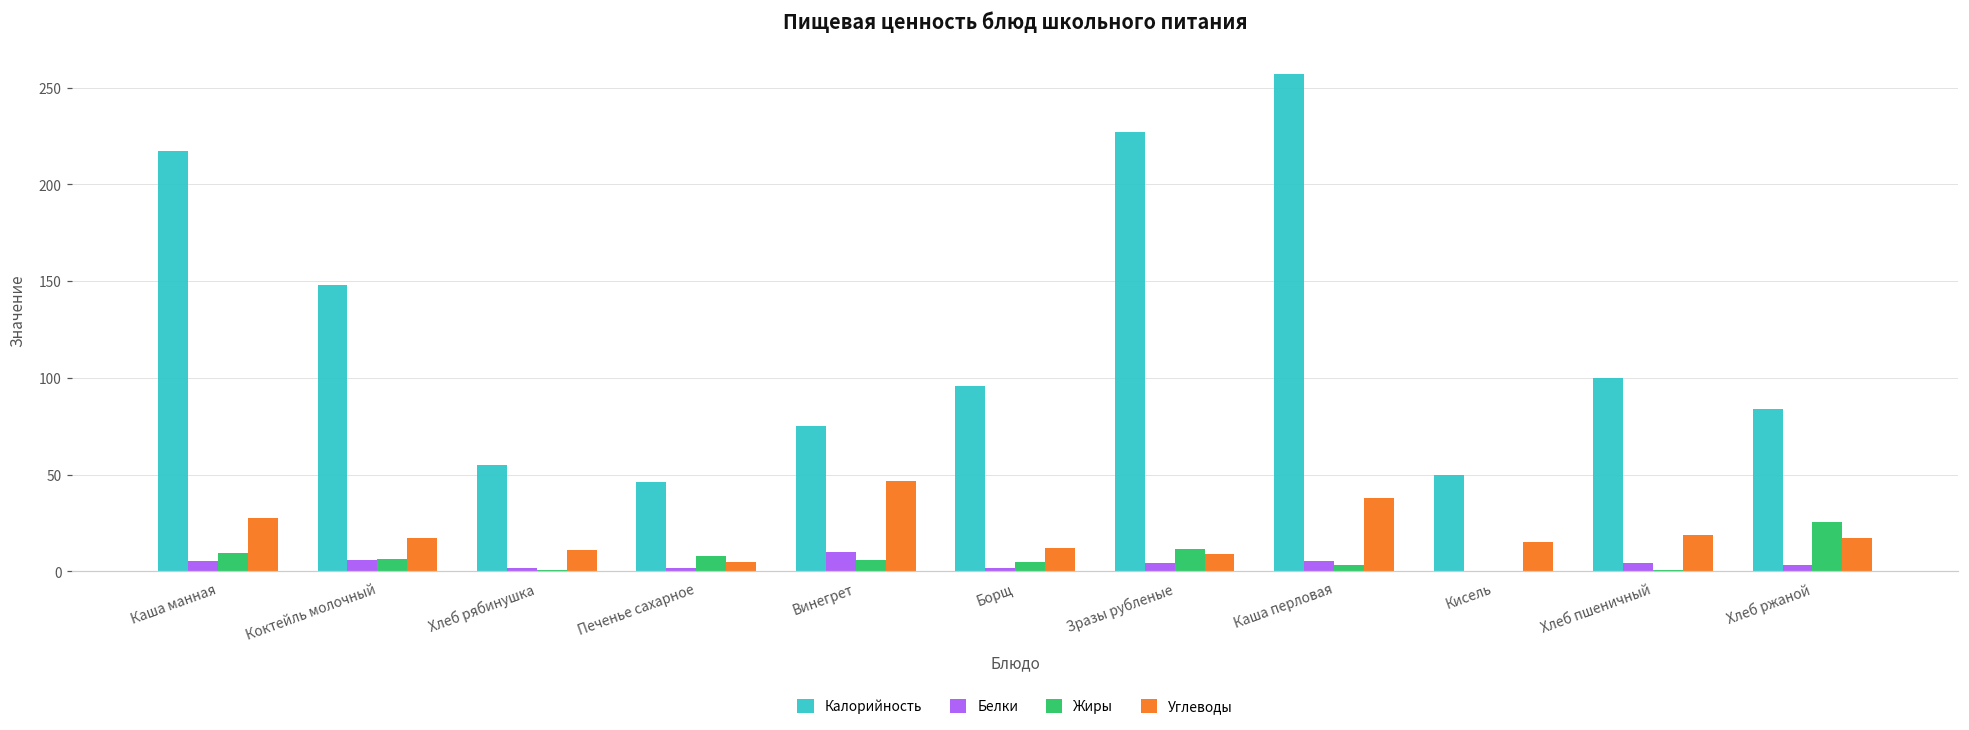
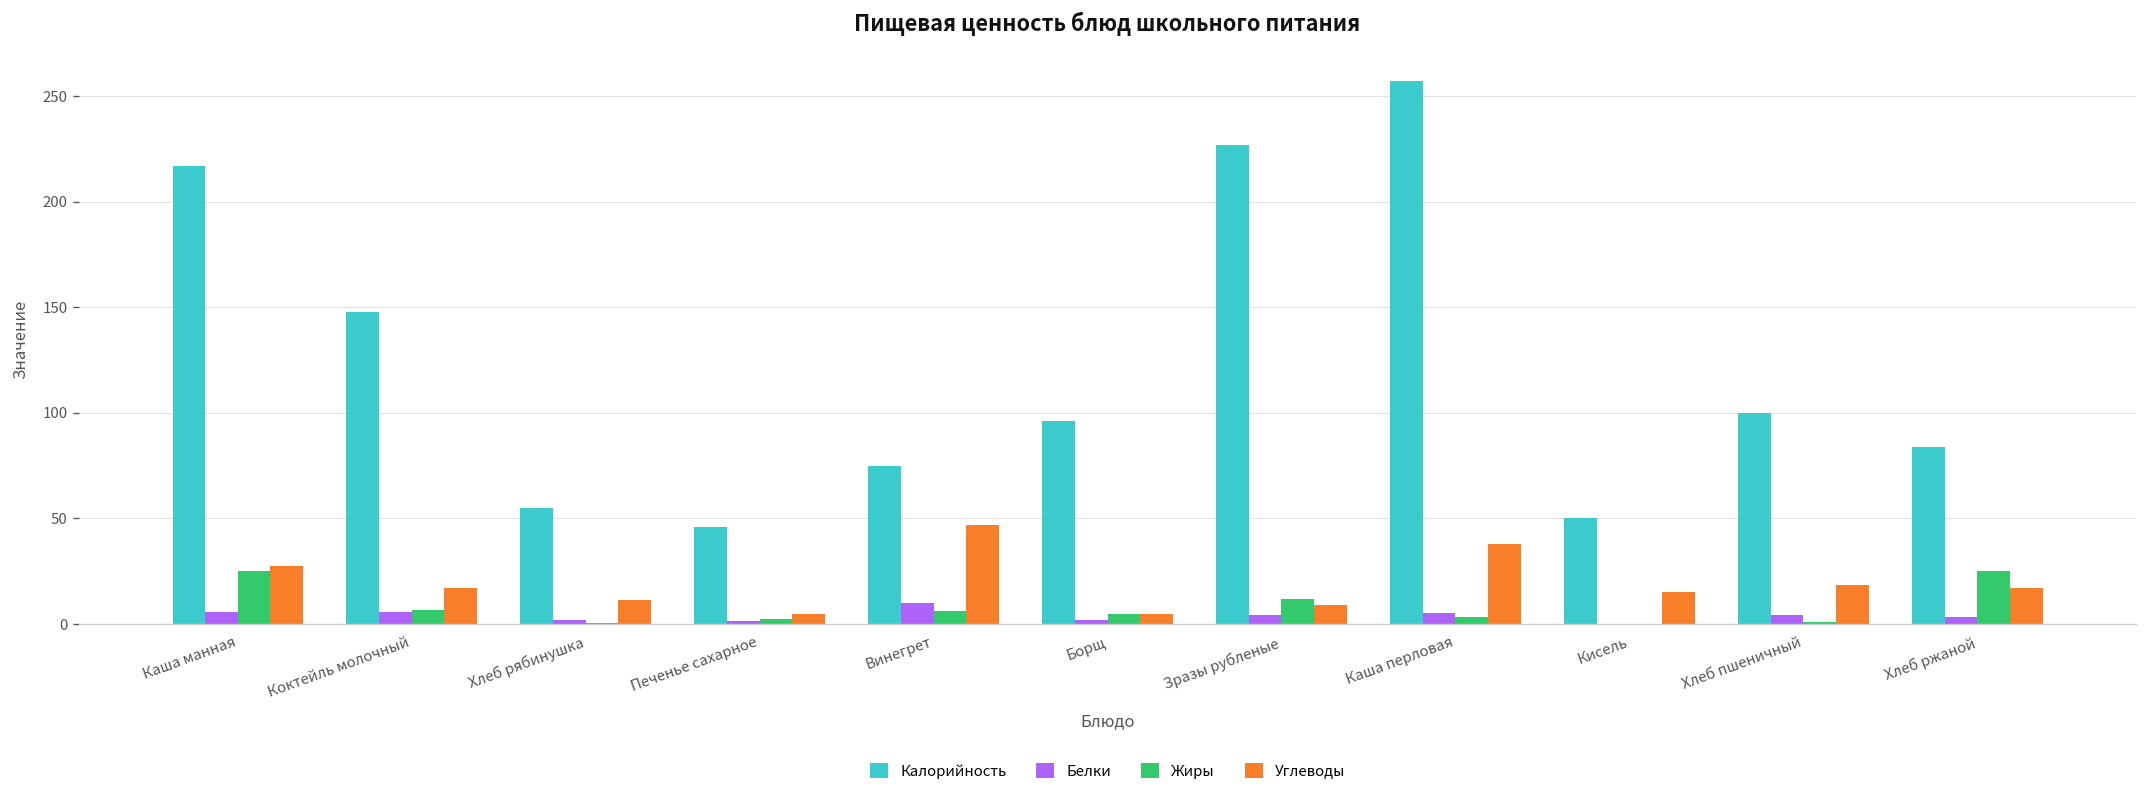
  {
    "Калорийность": {
      "Каша манная": 217,
      "Коктейль молочный": 148,
      "Хлеб рябинушка": 55,
      "Печенье сахарное": 46,
      "Винегрет": 75,
      "Борщ": 96,
      "Зразы рубленые": 227,
      "Каша перловая": 257,
      "Кисель": 50,
      "Хлеб пшеничный": 100,
      "Хлеб ржаной": 84
    },
    "Белки": {
      "Каша манная": 5,
      "Коктейль молочный": 6,
      "Хлеб рябинушка": 2,
      "Печенье сахарное": 2,
      "Винегрет": 10,
      "Борщ": 2,
      "Зразы рубленые": 4,
      "Каша перловая": 5,
      "Хлеб пшеничный": 4,
      "Хлеб ржаной": 3
    },
    "Жиры": {
-     "Каша манная": 9,
+     "Каша манная": 25,
      "Коктейль молочный": 6,
-     "Печенье сахарное": 8,
+     "Печенье сахарное": 2,
      "Винегрет": 6,
      "Борщ": 5,
      "Зразы рубленые": 12,
      "Каша перловая": 3,
      "Хлеб ржаной": 25
    },
    "Углеводы": {
      "Каша манная": 28,
      "Коктейль молочный": 17,
      "Хлеб рябинушка": 11,
      "Печенье сахарное": 5,
      "Винегрет": 47,
-     "Борщ": 12,
+     "Борщ": 5,
      "Зразы рубленые": 9,
      "Каша перловая": 38,
      "Кисель": 15,
      "Хлеб пшеничный": 19,
      "Хлеб ржаной": 17
    }
  }
